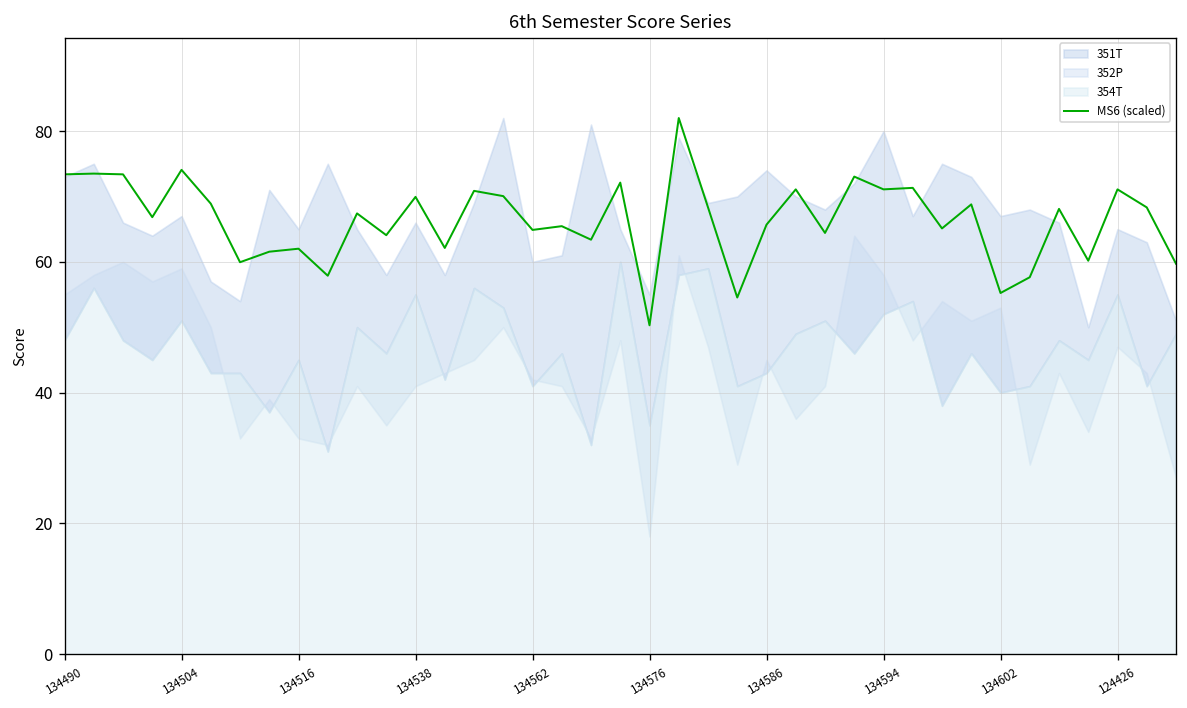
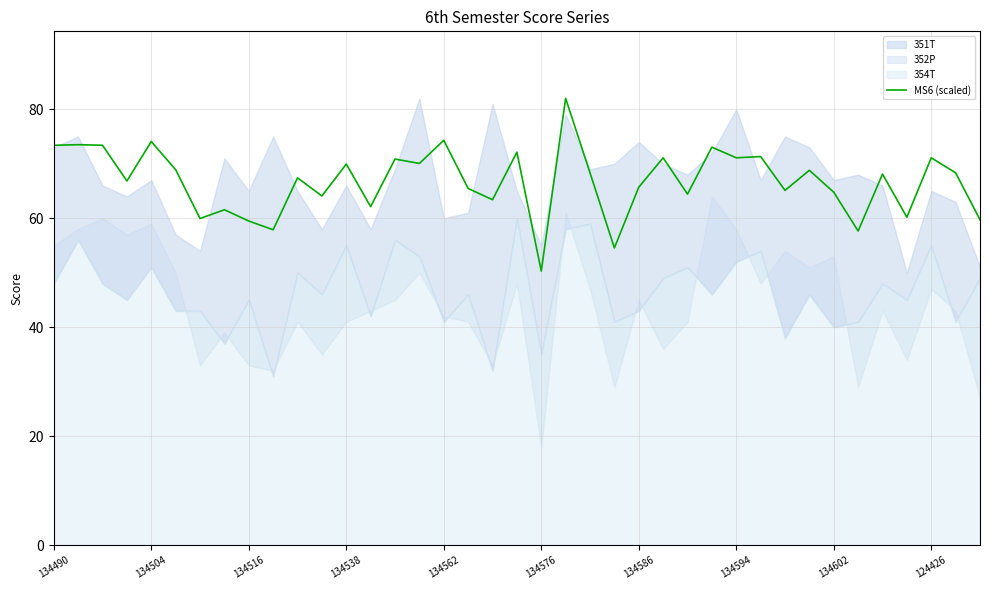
  {
    "MS6 (scaled)": {
      "134504": 74,
-     "134516": 62,
+     "134516": 59,
      "134538": 70,
-     "134562": 65,
+     "134562": 74,
      "134576": 50,
      "134586": 66,
      "134594": 71,
-     "134602": 55,
+     "134602": 65,
      "124426": 71
    }
  }
